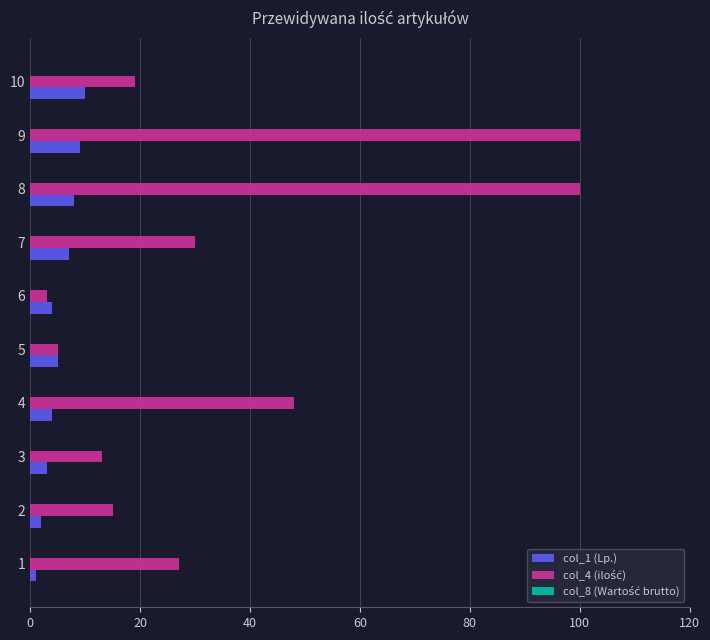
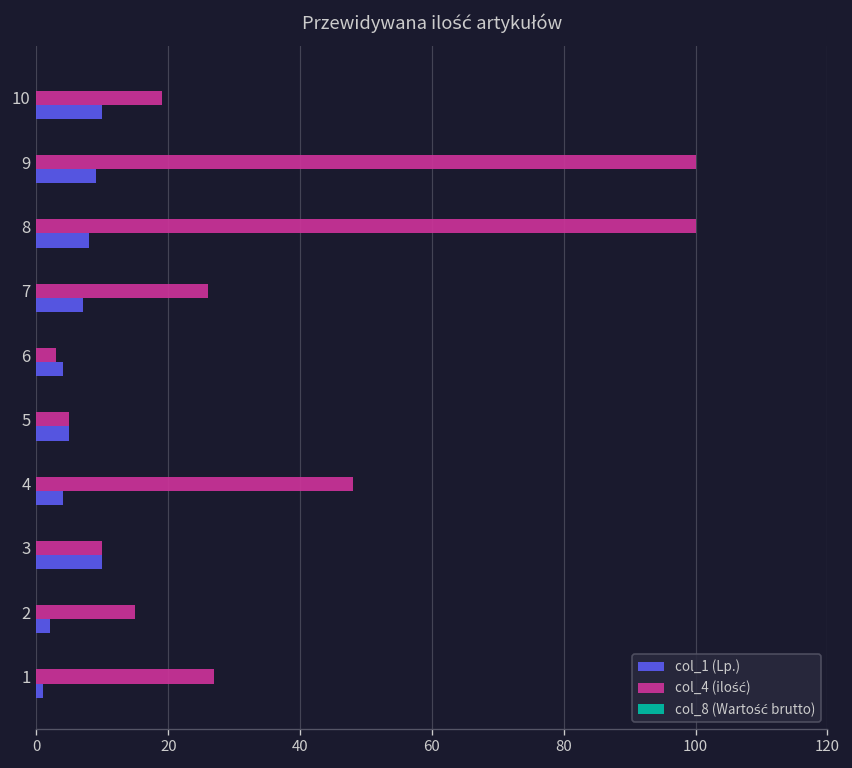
  {
    "col_1 (Lp.)": {
      "10": 10,
      "9": 9,
      "8": 8,
      "7": 7,
      "6": 4,
      "5": 5,
      "4": 4,
-     "3": 3,
+     "3": 10,
      "2": 2,
      "1": 1
    },
    "col_4 (ilość)": {
      "10": 19,
      "9": 100,
      "8": 100,
-     "7": 30,
+     "7": 26,
      "6": 3,
      "5": 5,
      "4": 48,
-     "3": 13,
+     "3": 10,
      "2": 15,
      "1": 27
    },
    "col_8 (Wartość brutto)": {
      "10": 0,
      "9": 0,
      "8": 0,
      "7": 0,
      "6": 0,
      "5": 0,
      "4": 0,
      "3": 0,
      "2": 0,
      "1": 0
    }
  }
